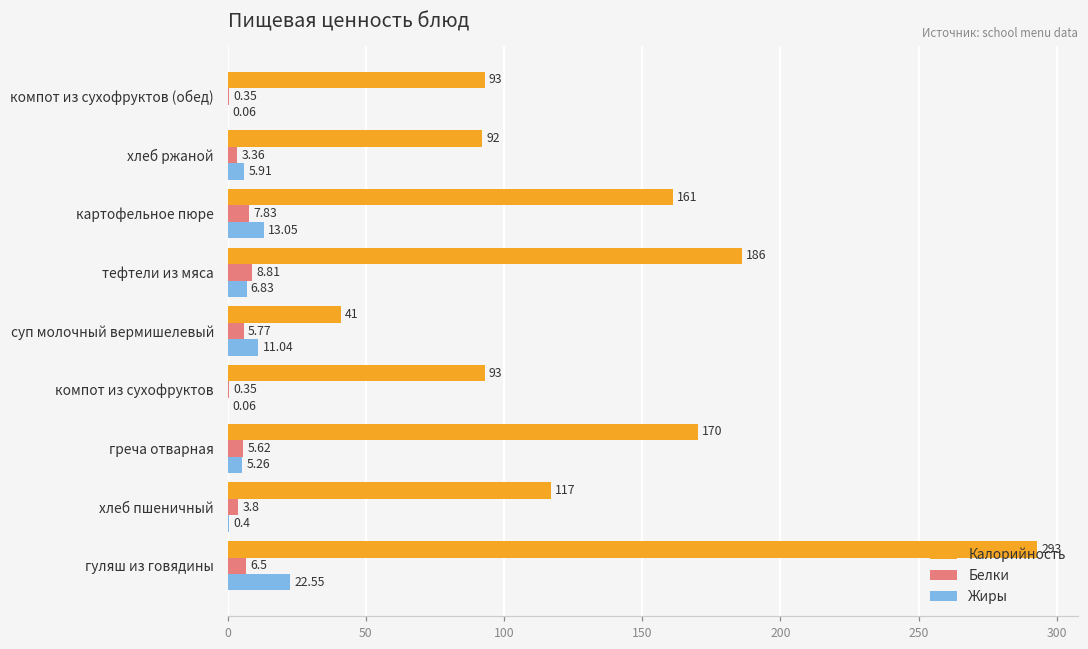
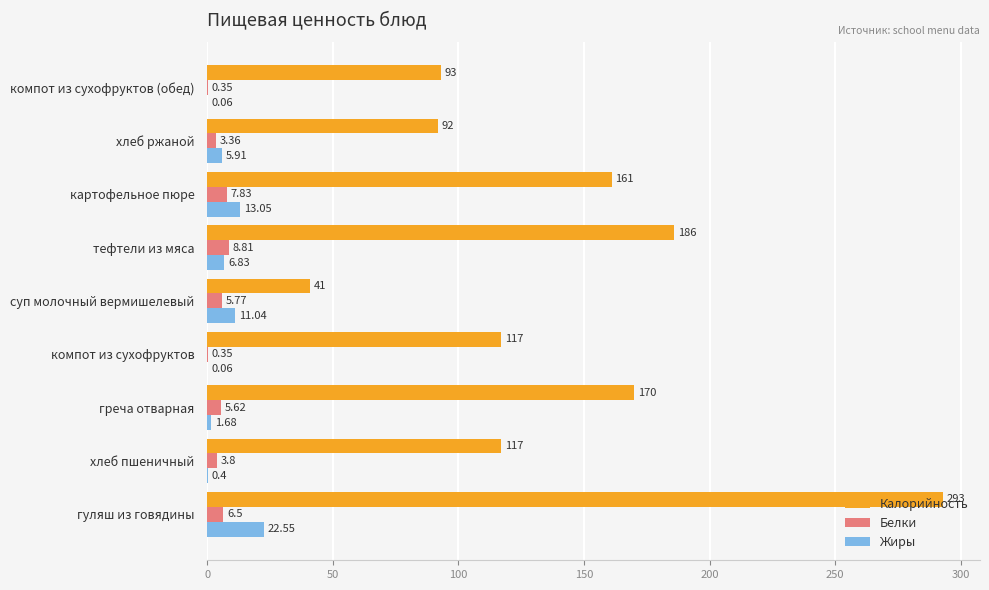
  {
    "Калорийность": {
      "компот из сухофруктов (обед)": 93,
      "хлеб ржаной": 92,
      "картофельное пюре": 161,
      "тефтели из мяса": 186,
      "суп молочный вермишелевый": 41,
-     "компот из сухофруктов": 93,
+     "компот из сухофруктов": 117,
      "греча отварная": 170,
      "хлеб пшеничный": 117,
      "гуляш из говядины": 293
    },
    "Белки": {
      "компот из сухофруктов (обед)": 0.35,
      "хлеб ржаной": 3.36,
      "картофельное пюре": 7.83,
      "тефтели из мяса": 8.81,
      "суп молочный вермишелевый": 5.77,
      "компот из сухофруктов": 0.35,
      "греча отварная": 5.62,
      "хлеб пшеничный": 3.8,
      "гуляш из говядины": 6.5
    },
    "Жиры": {
      "компот из сухофруктов (обед)": 0.06,
      "хлеб ржаной": 5.91,
      "картофельное пюре": 13.05,
      "тефтели из мяса": 6.83,
      "суп молочный вермишелевый": 11.04,
      "компот из сухофруктов": 0.06,
-     "греча отварная": 5.26,
+     "греча отварная": 1.68,
      "хлеб пшеничный": 0.4,
      "гуляш из говядины": 22.55
    }
  }
